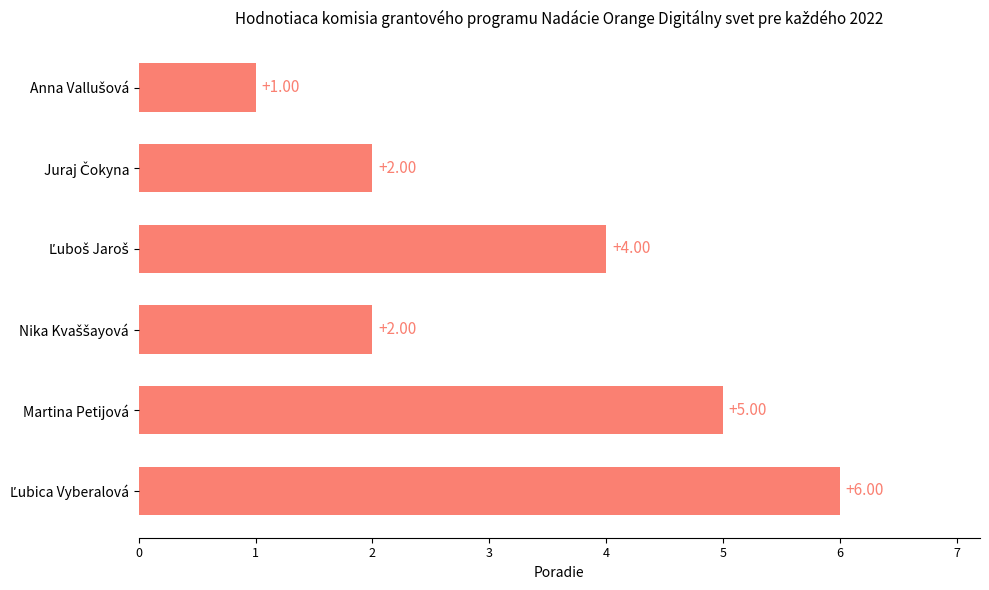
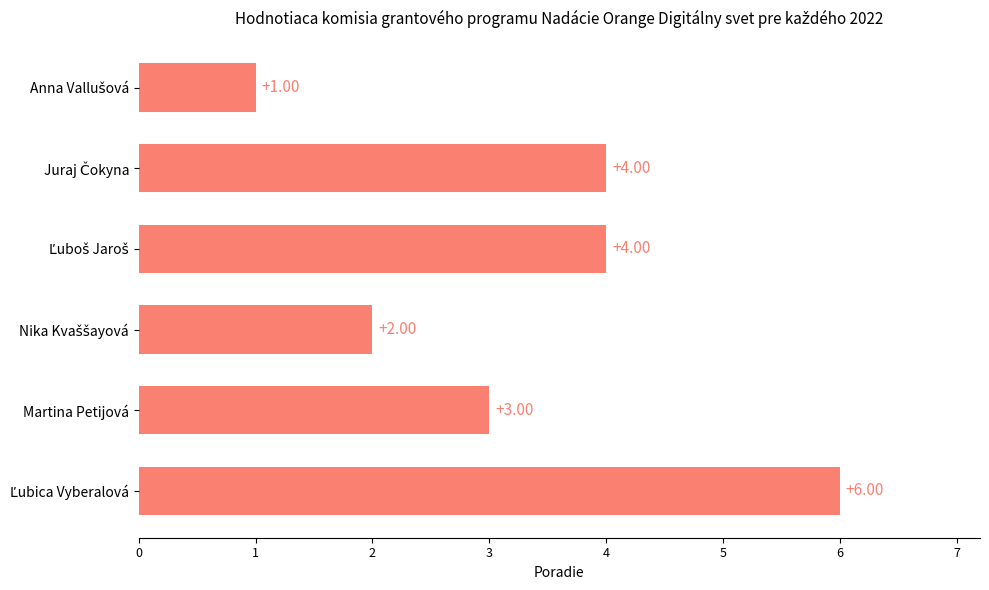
  {
    "Anna Vallušová": "+1.00",
-   "Juraj Čokyna": "+2.00",
+   "Juraj Čokyna": "+4.00",
    "Ľuboš Jaroš": "+4.00",
    "Nika Kvaššayová": "+2.00",
-   "Martina Petijová": "+5.00",
+   "Martina Petijová": "+3.00",
    "Ľubica Vyberalová": "+6.00"
  }
